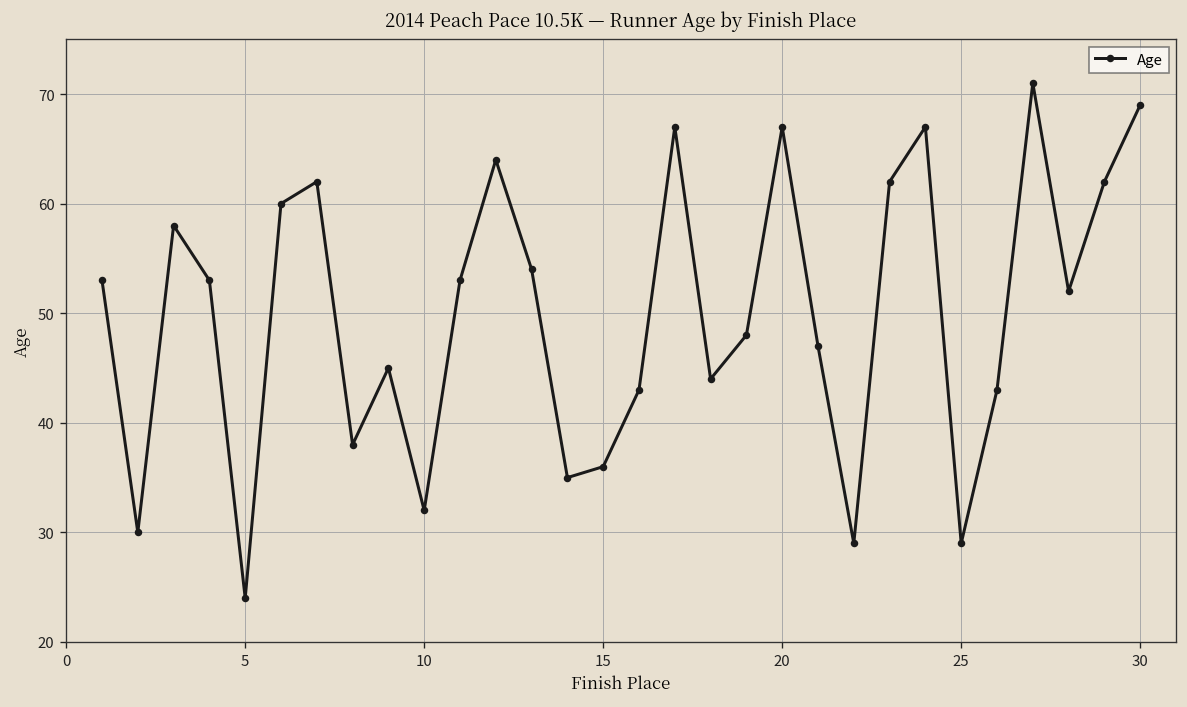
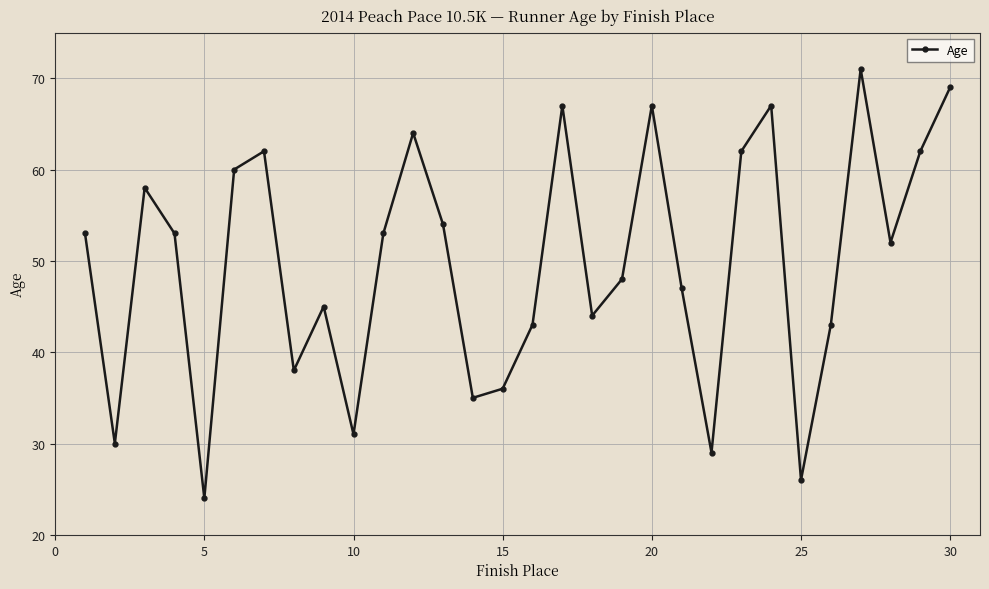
  {
    "5": 24,
-   "10": 32,
+   "10": 31,
    "15": 36,
    "20": 67,
-   "25": 29,
+   "25": 26,
    "30": 69
  }
